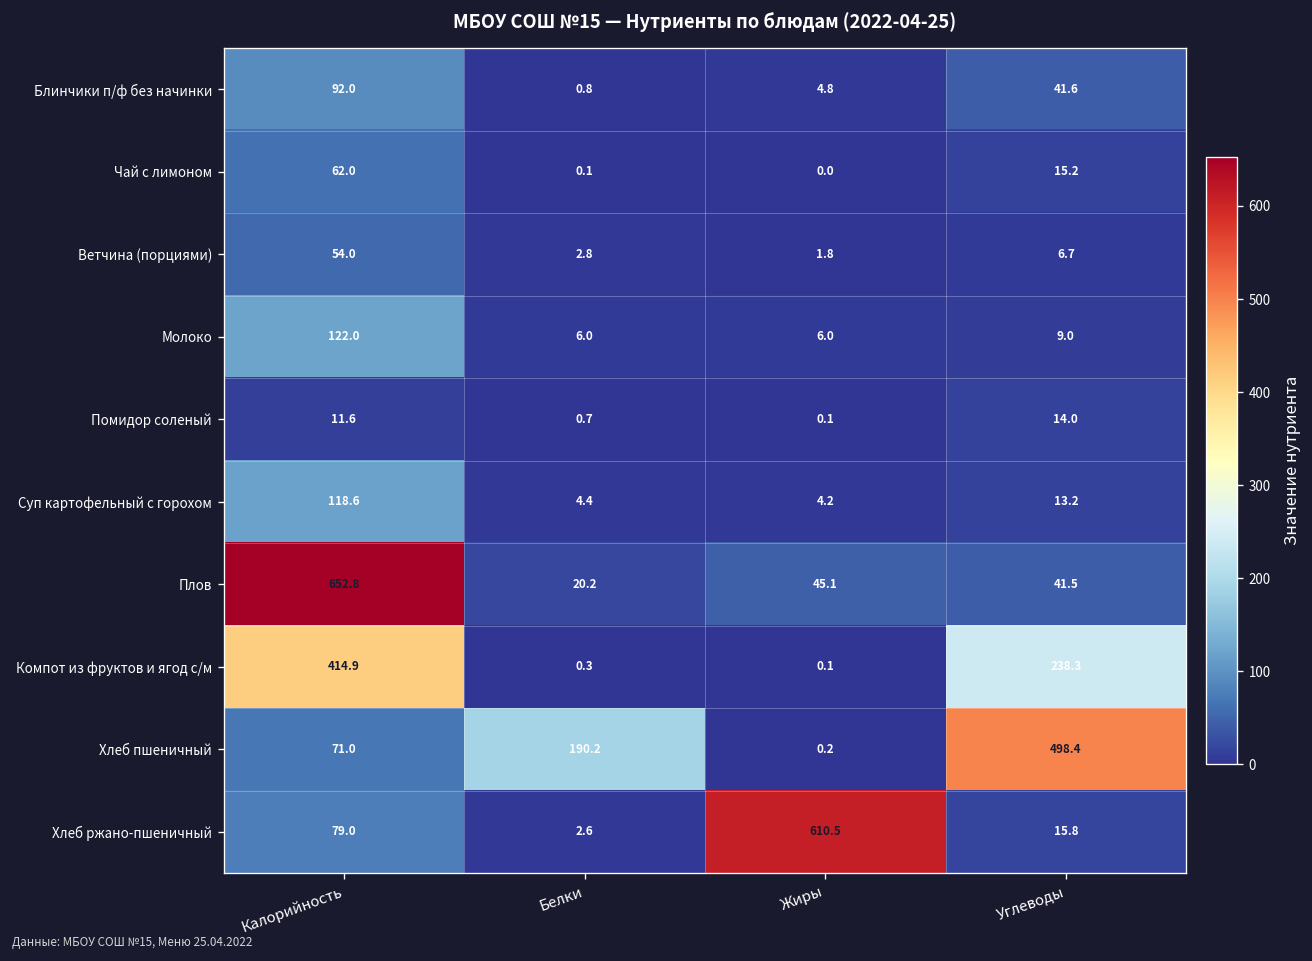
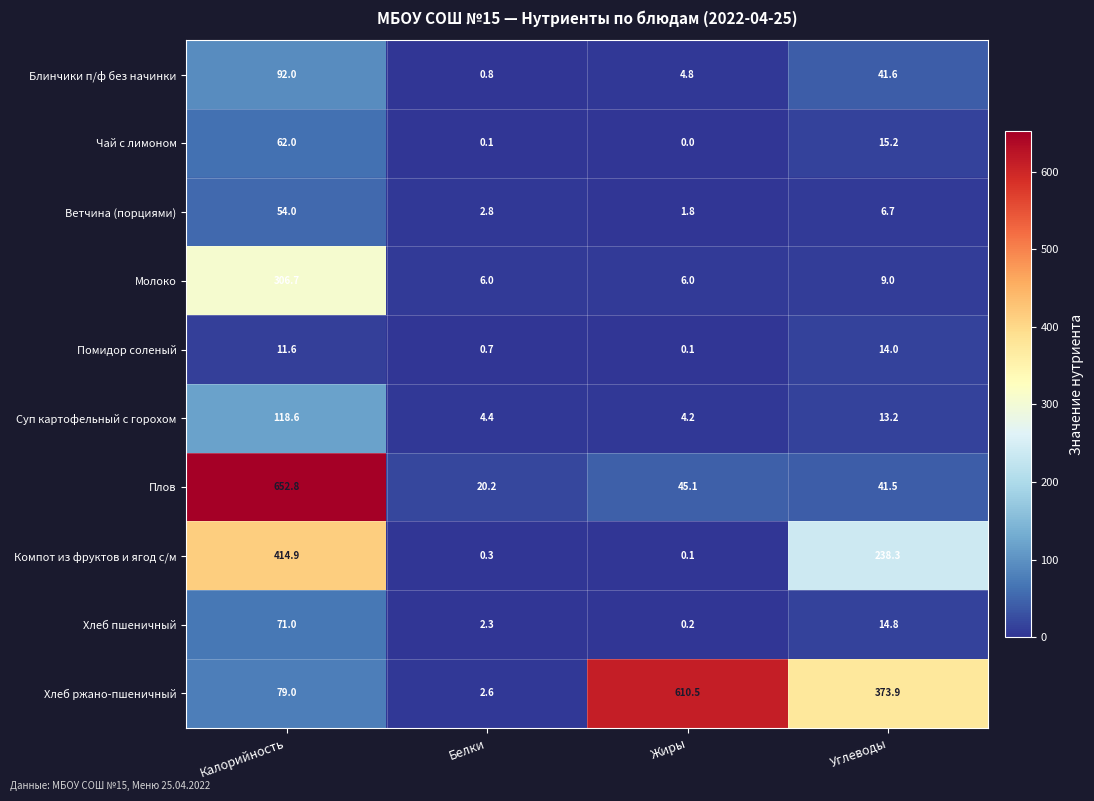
  {
    "Блинчики п/ф без начинки": {
      "Калорийность": 92.0,
      "Белки": 0.8,
      "Жиры": 4.8,
      "Углеводы": 41.6
    },
    "Чай с лимоном": {
      "Калорийность": 62.0,
      "Белки": 0.1,
      "Жиры": 0.0,
      "Углеводы": 15.2
    },
    "Ветчина (порциями)": {
      "Калорийность": 54.0,
      "Белки": 2.8,
      "Жиры": 1.8,
      "Углеводы": 6.7
    },
    "Молоко": {
-     "Калорийность": 122.0,
+     "Калорийность": 306.7,
      "Белки": 6.0,
      "Жиры": 6.0,
      "Углеводы": 9.0
    },
    "Помидор соленый": {
      "Калорийность": 11.6,
      "Белки": 0.7,
      "Жиры": 0.1,
      "Углеводы": 14.0
    },
    "Суп картофельный с горохом": {
      "Калорийность": 118.6,
      "Белки": 4.4,
      "Жиры": 4.2,
      "Углеводы": 13.2
    },
    "Плов": {
      "Калорийность": 652.8,
      "Белки": 20.2,
      "Жиры": 45.1,
      "Углеводы": 41.5
    },
    "Компот из фруктов и ягод с/м": {
      "Калорийность": 414.9,
      "Белки": 0.3,
      "Жиры": 0.1,
      "Углеводы": 238.3
    },
    "Хлеб пшеничный": {
      "Калорийность": 71.0,
-     "Белки": 190.2,
+     "Белки": 2.3,
      "Жиры": 0.2,
-     "Углеводы": 498.4
+     "Углеводы": 14.8
    },
    "Хлеб ржано-пшеничный": {
      "Калорийность": 79.0,
      "Белки": 2.6,
      "Жиры": 610.5,
-     "Углеводы": 15.8
+     "Углеводы": 373.9
    }
  }
